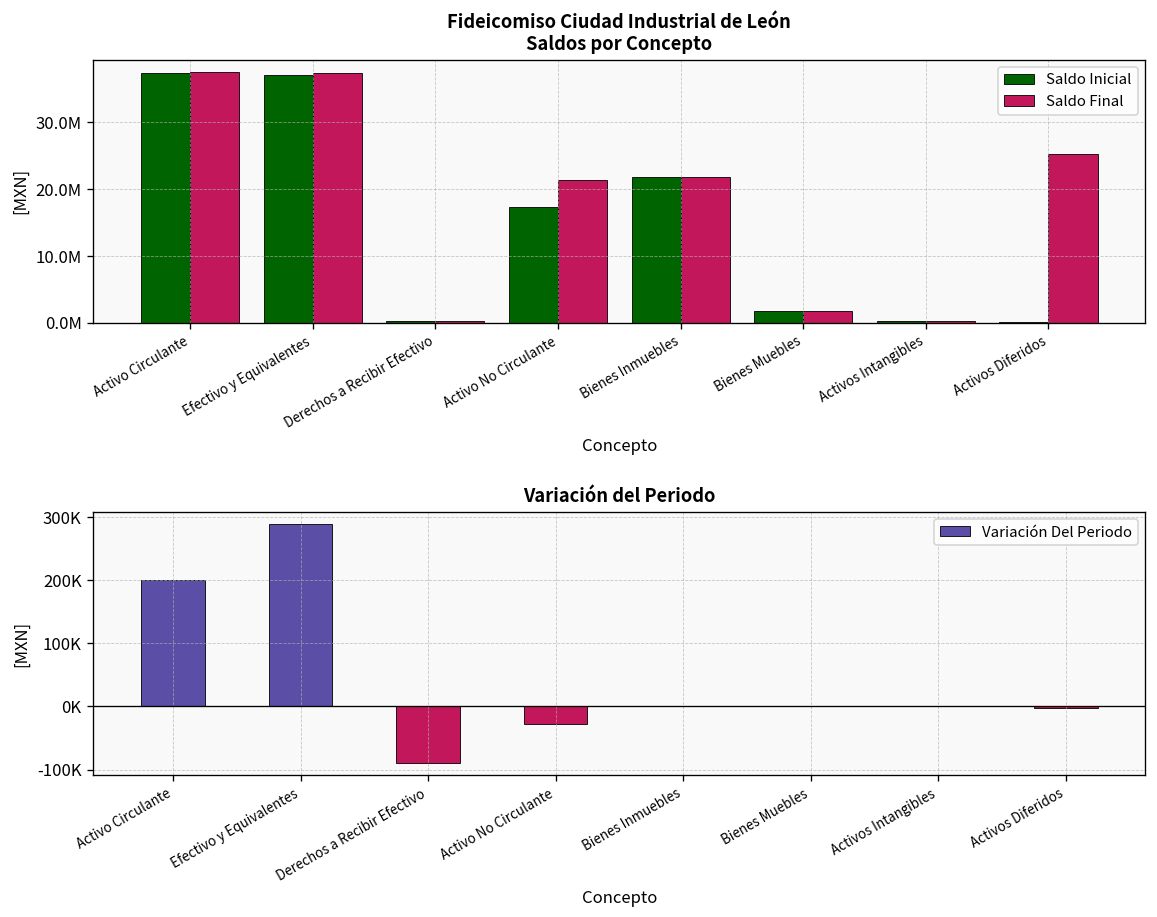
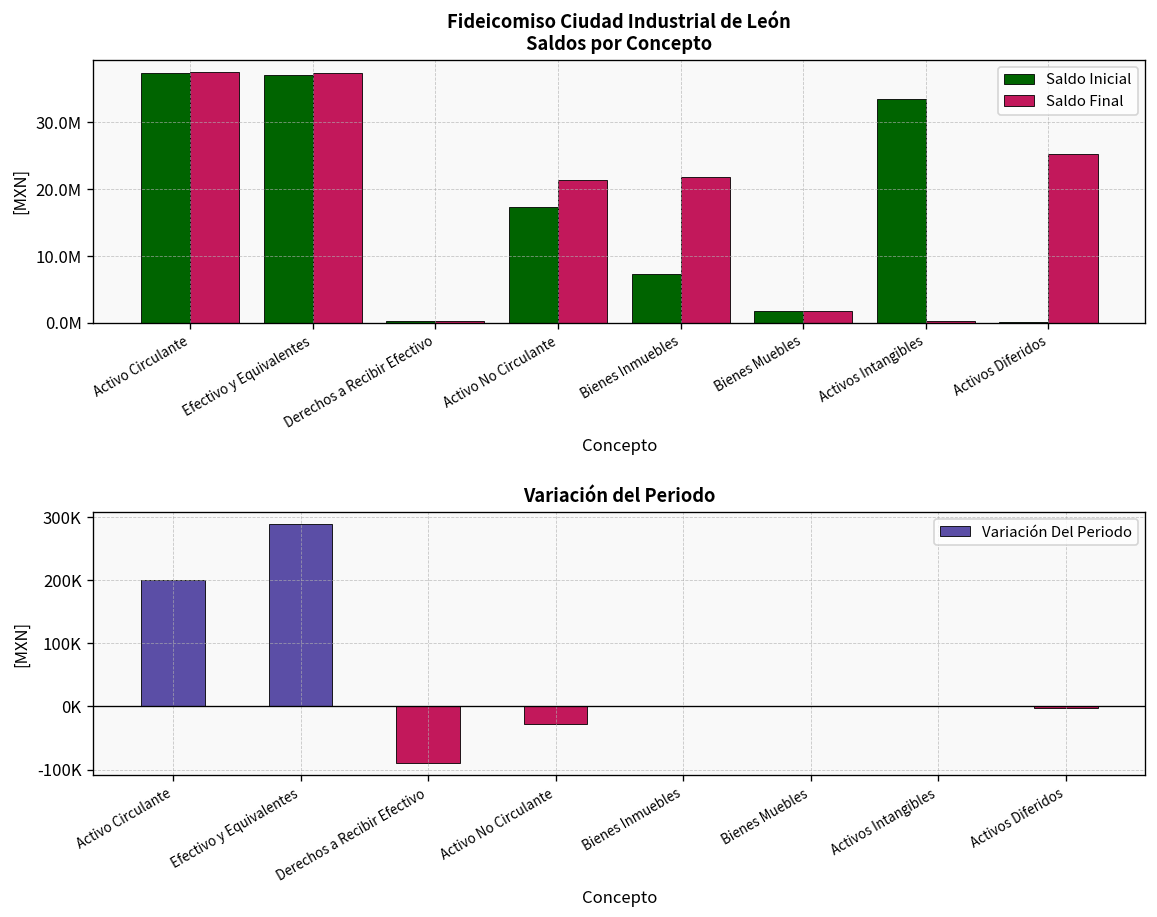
  {
    "Fideicomiso Ciudad Industrial de León Saldos por Concepto": {
      "Saldo Inicial": {
        "Activo Circulante": 37000000,
        "Efectivo y Equivalentes": 37000000,
        "Activo No Circulante": 17000000,
-       "Bienes Inmuebles": 22000000,
+       "Bienes Inmuebles": 7000000,
        "Bienes Muebles": 2000000,
-       "Activos Intangibles": 0
+       "Activos Intangibles": 33000000
      },
      "Saldo Final": {
        "Activo Circulante": 37000000,
        "Efectivo y Equivalentes": 37000000,
        "Activo No Circulante": 21000000,
        "Bienes Inmuebles": 22000000,
        "Bienes Muebles": 2000000,
        "Activos Diferidos": 25000000
      }
    },
    "Variación del Periodo": {
      "Activo Circulante": 200000,
      "Efectivo y Equivalentes": 290000,
      "Derechos a Recibir Efectivo": -90000,
      "Activo No Circulante": -30000,
      "Bienes Inmuebles": 0,
      "Bienes Muebles": 0,
      "Activos Intangibles": 0
    }
  }
